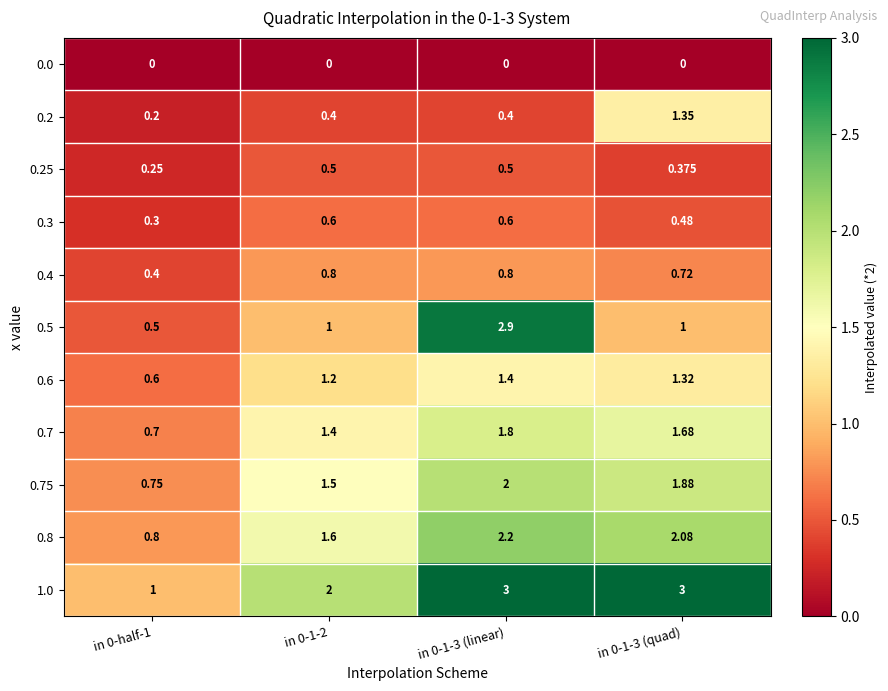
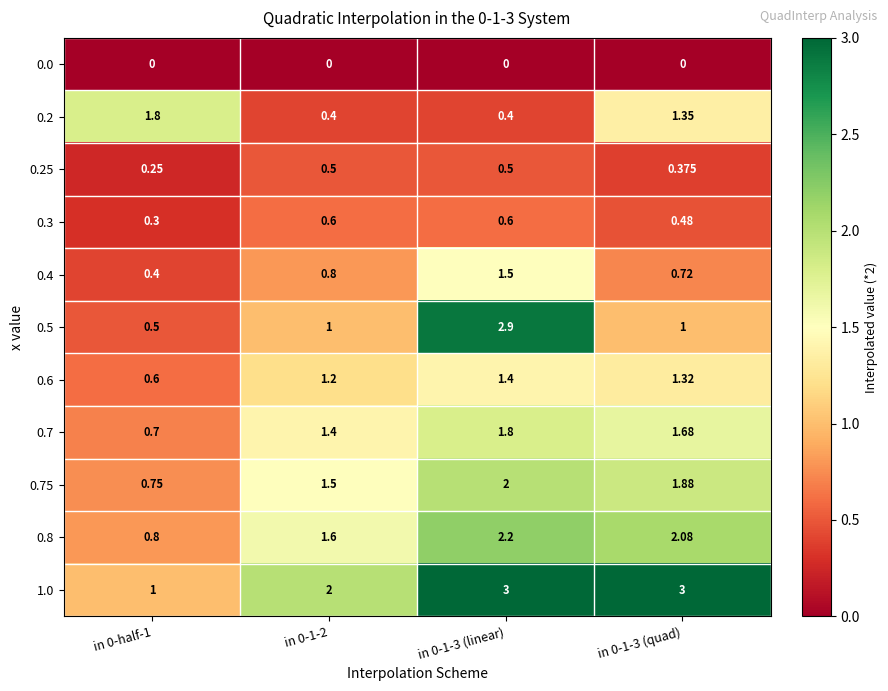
  {
    "0.0": {
      "in 0-half-1": 0,
      "in 0-1-2": 0,
      "in 0-1-3 (linear)": 0,
      "in 0-1-3 (quad)": 0
    },
    "0.2": {
-     "in 0-half-1": 0.2,
+     "in 0-half-1": 1.8,
      "in 0-1-2": 0.4,
      "in 0-1-3 (linear)": 0.4,
      "in 0-1-3 (quad)": 1.35
    },
    "0.25": {
      "in 0-half-1": 0.25,
      "in 0-1-2": 0.5,
      "in 0-1-3 (linear)": 0.5,
      "in 0-1-3 (quad)": 0.375
    },
    "0.3": {
      "in 0-half-1": 0.3,
      "in 0-1-2": 0.6,
      "in 0-1-3 (linear)": 0.6,
      "in 0-1-3 (quad)": 0.48
    },
    "0.4": {
      "in 0-half-1": 0.4,
      "in 0-1-2": 0.8,
-     "in 0-1-3 (linear)": 0.8,
+     "in 0-1-3 (linear)": 1.5,
      "in 0-1-3 (quad)": 0.72
    },
    "0.5": {
      "in 0-half-1": 0.5,
      "in 0-1-2": 1,
      "in 0-1-3 (linear)": 2.9,
      "in 0-1-3 (quad)": 1
    },
    "0.6": {
      "in 0-half-1": 0.6,
      "in 0-1-2": 1.2,
      "in 0-1-3 (linear)": 1.4,
      "in 0-1-3 (quad)": 1.32
    },
    "0.7": {
      "in 0-half-1": 0.7,
      "in 0-1-2": 1.4,
      "in 0-1-3 (linear)": 1.8,
      "in 0-1-3 (quad)": 1.68
    },
    "0.75": {
      "in 0-half-1": 0.75,
      "in 0-1-2": 1.5,
      "in 0-1-3 (linear)": 2,
      "in 0-1-3 (quad)": 1.88
    },
    "0.8": {
      "in 0-half-1": 0.8,
      "in 0-1-2": 1.6,
      "in 0-1-3 (linear)": 2.2,
      "in 0-1-3 (quad)": 2.08
    },
    "1.0": {
      "in 0-half-1": 1,
      "in 0-1-2": 2,
      "in 0-1-3 (linear)": 3,
      "in 0-1-3 (quad)": 3
    }
  }
